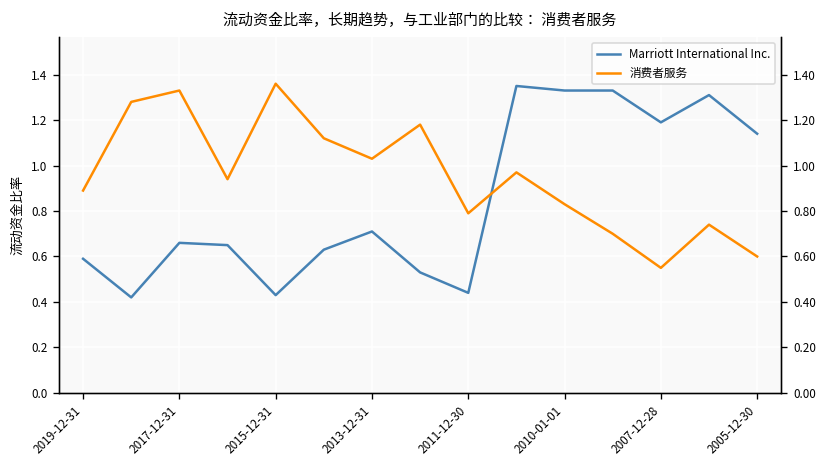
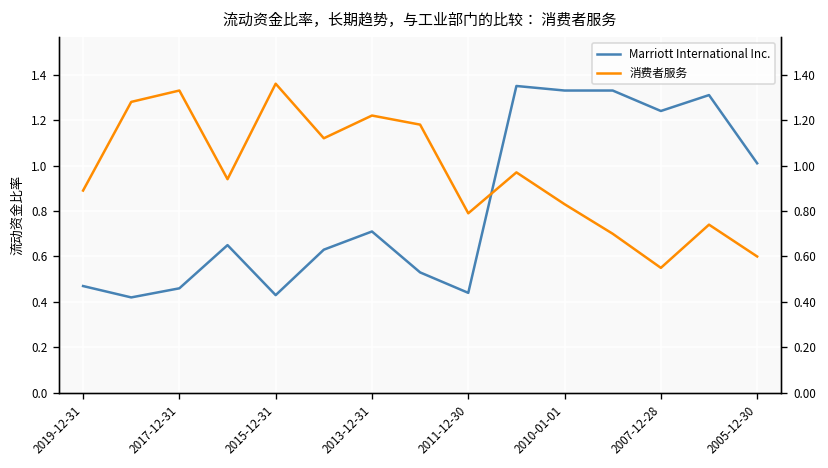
  {
    "Marriott International Inc.": {
-     "2019-12-31": 0.59,
-     "2017-12-31": 0.66,
+     "2019-12-31": 0.47,
+     "2017-12-31": 0.46,
      "2015-12-31": 0.43,
      "2013-12-31": 0.71,
      "2011-12-30": 0.44,
      "2010-01-01": 1.33,
-     "2007-12-28": 1.19,
-     "2005-12-30": 1.14
+     "2007-12-28": 1.24,
+     "2005-12-30": 1.01
    },
    "消费者服务": {
      "2019-12-31": 0.89,
      "2017-12-31": 1.33,
      "2015-12-31": 1.36,
-     "2013-12-31": 1.03,
+     "2013-12-31": 1.22,
      "2011-12-30": 0.79,
      "2010-01-01": 0.83,
      "2007-12-28": 0.55,
      "2005-12-30": 0.60
    }
  }
